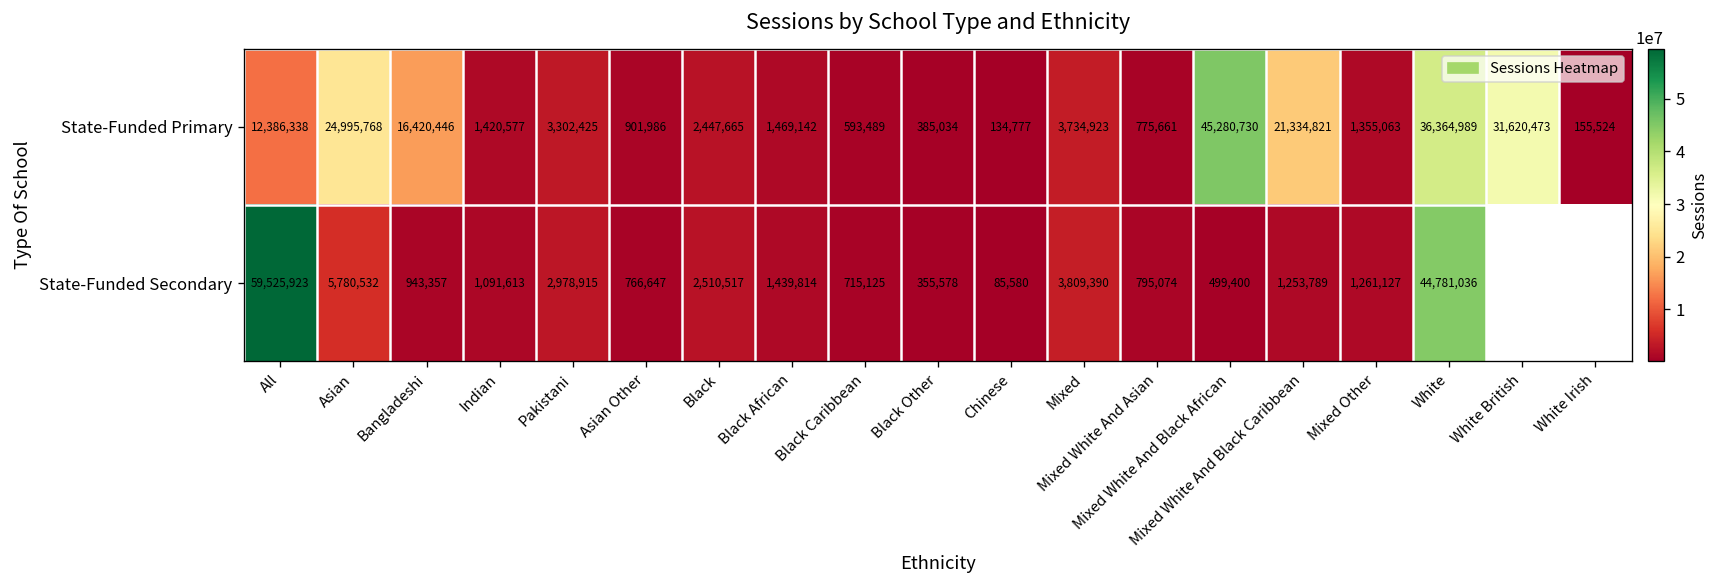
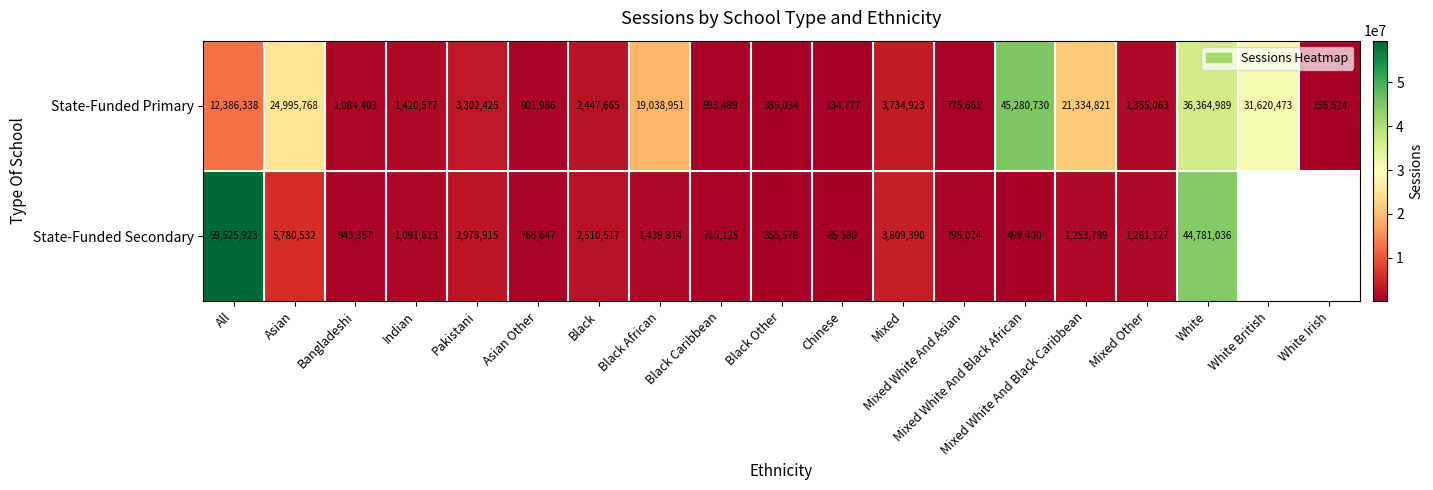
  {
    "State-Funded Primary": {
      "All": "12,386,338",
      "Asian": "24,995,768",
-     "Bangladeshi": "16,420,446",
+     "Bangladeshi": "1,084,403",
      "Indian": "1,420,577",
      "Pakistani": "3,302,425",
      "Asian Other": "901,986",
      "Black": "2,447,665",
-     "Black African": "1,469,142",
+     "Black African": "19,038,951",
      "Black Caribbean": "593,489",
      "Black Other": "385,034",
      "Chinese": "134,777",
      "Mixed": "3,734,923",
      "Mixed White And Asian": "775,661",
      "Mixed White And Black African": "45,280,730",
      "Mixed White And Black Caribbean": "21,334,821",
      "Mixed Other": "1,355,063",
      "White": "36,364,989",
      "White British": "31,620,473",
      "White Irish": "155,524"
    },
    "State-Funded Secondary": {
      "All": "59,525,923",
      "Asian": "5,780,532",
      "Bangladeshi": "943,357",
      "Indian": "1,091,613",
      "Pakistani": "2,978,915",
      "Asian Other": "766,647",
      "Black": "2,510,517",
      "Black African": "1,439,814",
      "Black Caribbean": "715,125",
      "Black Other": "355,578",
      "Chinese": "85,580",
      "Mixed": "3,809,390",
      "Mixed White And Asian": "795,074",
      "Mixed White And Black African": "499,400",
      "Mixed White And Black Caribbean": "1,253,789",
      "Mixed Other": "1,261,127",
      "White": "44,781,036"
    }
  }
